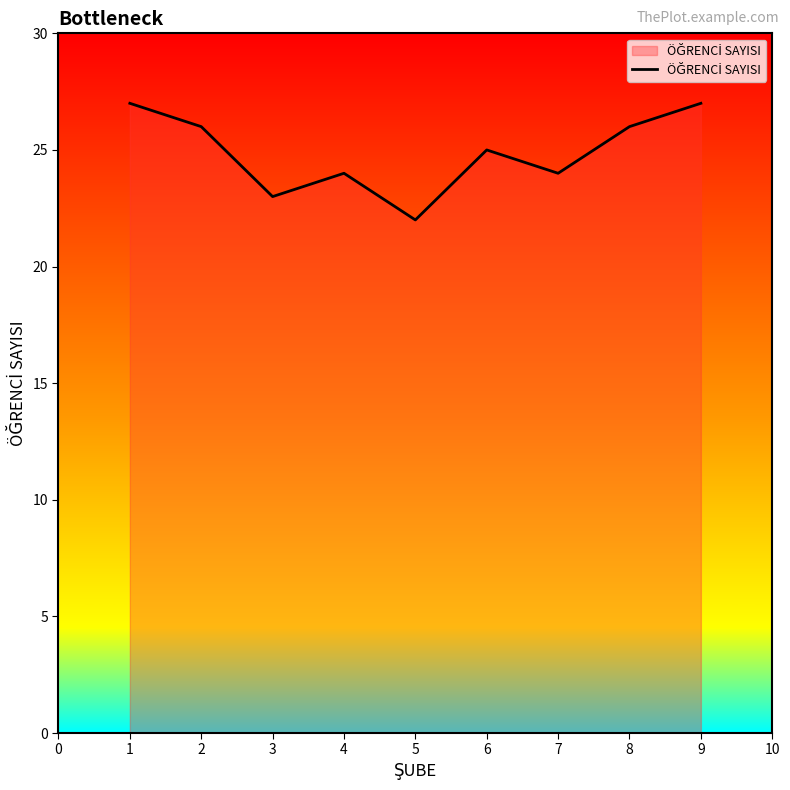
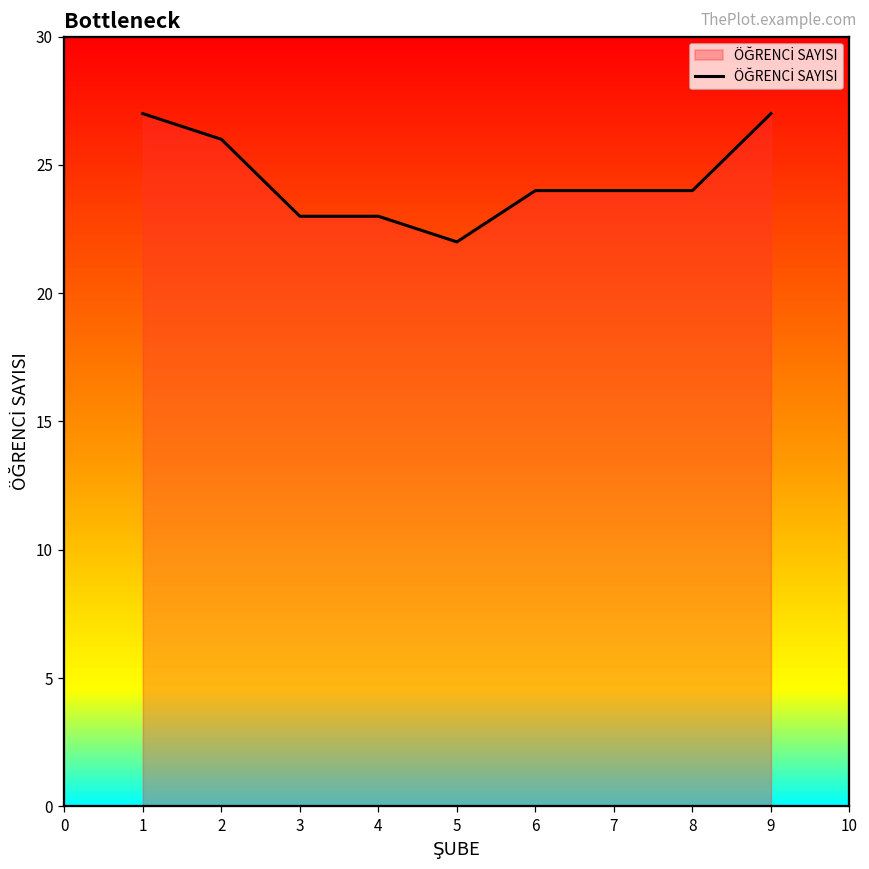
  {
    "1": 27,
    "2": 26,
    "3": 23,
-   "4": 24,
+   "4": 23,
    "5": 22,
-   "6": 25,
+   "6": 24,
    "7": 24,
-   "8": 26,
+   "8": 24,
    "9": 27
  }
